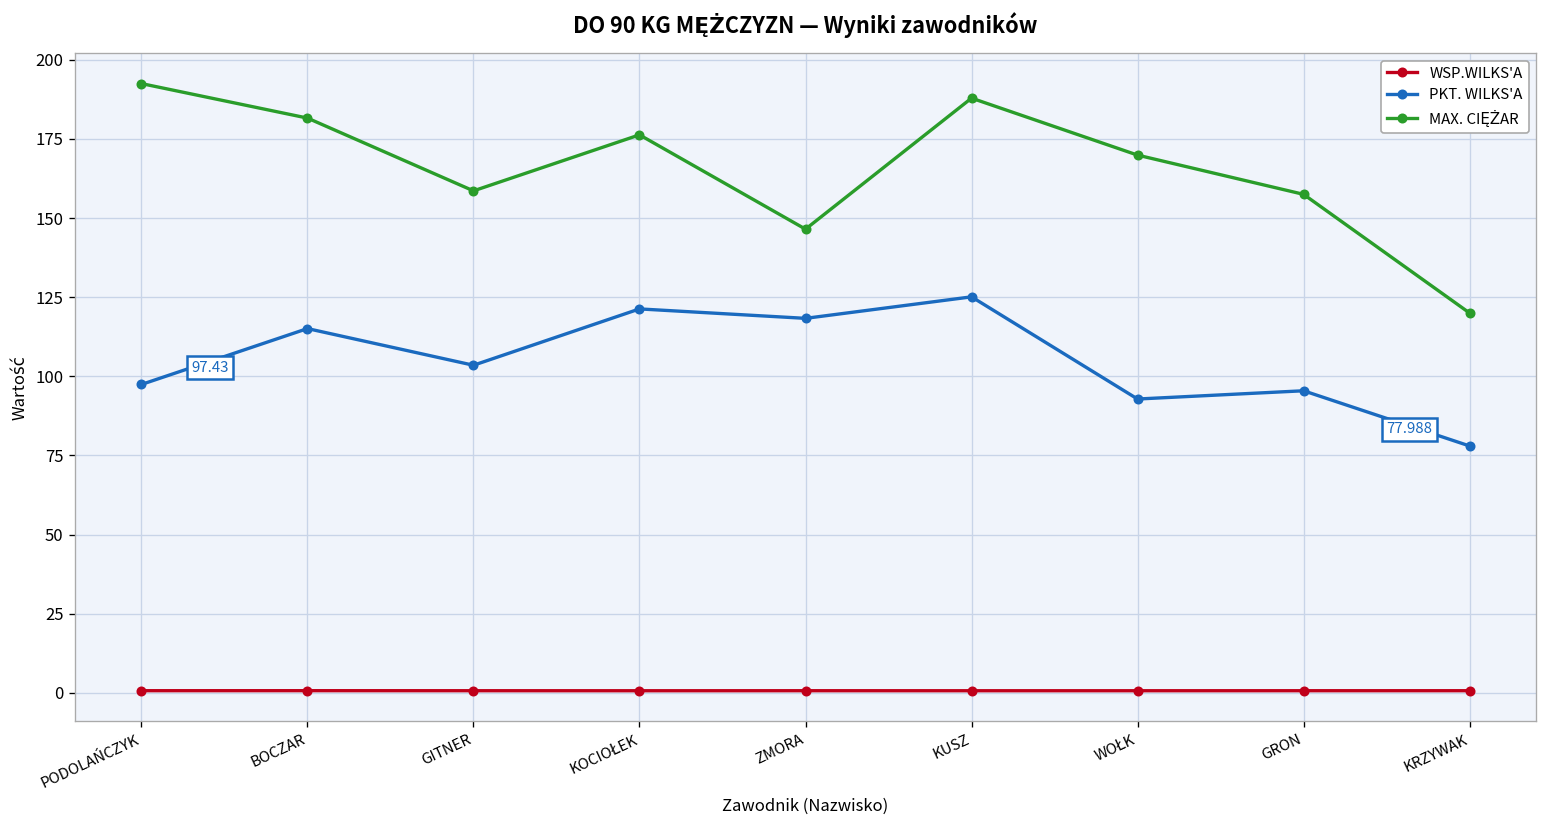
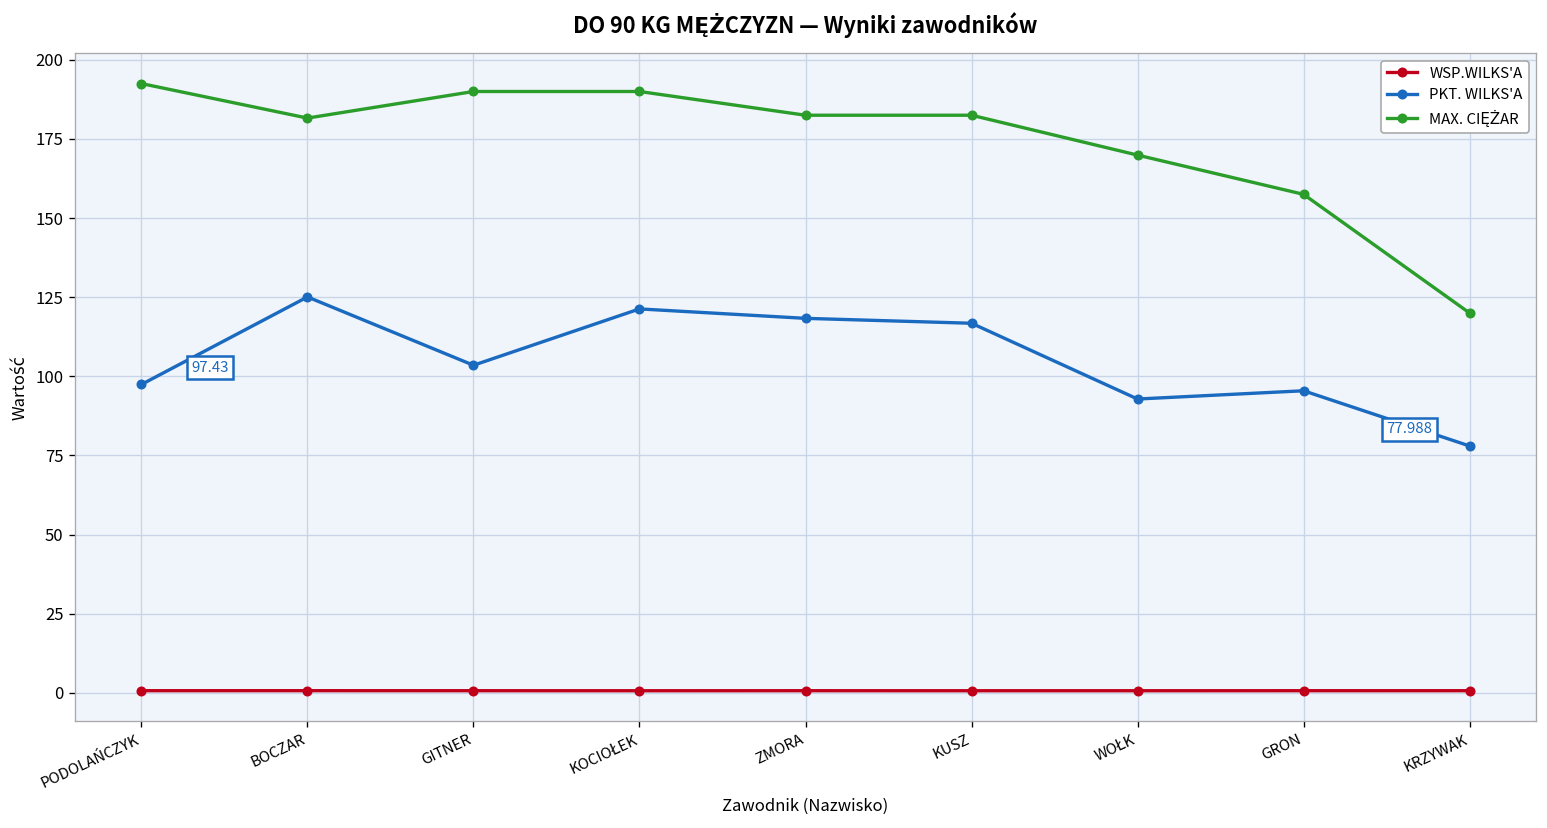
  {
    "WSP.WILKS'A": {
      "PODOLAŃCZYK": 1,
      "BOCZAR": 1,
      "GITNER": 1,
      "KOCIOŁEK": 1,
      "ZMORA": 1,
      "KUSZ": 1,
      "WOŁK": 1,
      "GRON": 1,
      "KRZYWAK": 1
    },
    "PKT. WILKS'A": {
      "PODOLAŃCZYK": 97,
-     "BOCZAR": 115,
+     "BOCZAR": 125,
      "GITNER": 103,
      "KOCIOŁEK": 121,
      "ZMORA": 118,
-     "KUSZ": 125,
+     "KUSZ": 117,
      "WOŁK": 93,
      "GRON": 95,
      "KRZYWAK": 78
    },
    "MAX. CIĘŻAR": {
      "PODOLAŃCZYK": 193,
      "BOCZAR": 182,
-     "GITNER": 159,
-     "KOCIOŁEK": 176,
-     "ZMORA": 147,
-     "KUSZ": 188,
+     "GITNER": 190,
+     "KOCIOŁEK": 190,
+     "ZMORA": 183,
+     "KUSZ": 183,
      "WOŁK": 170,
      "GRON": 158,
      "KRZYWAK": 120
    }
  }
